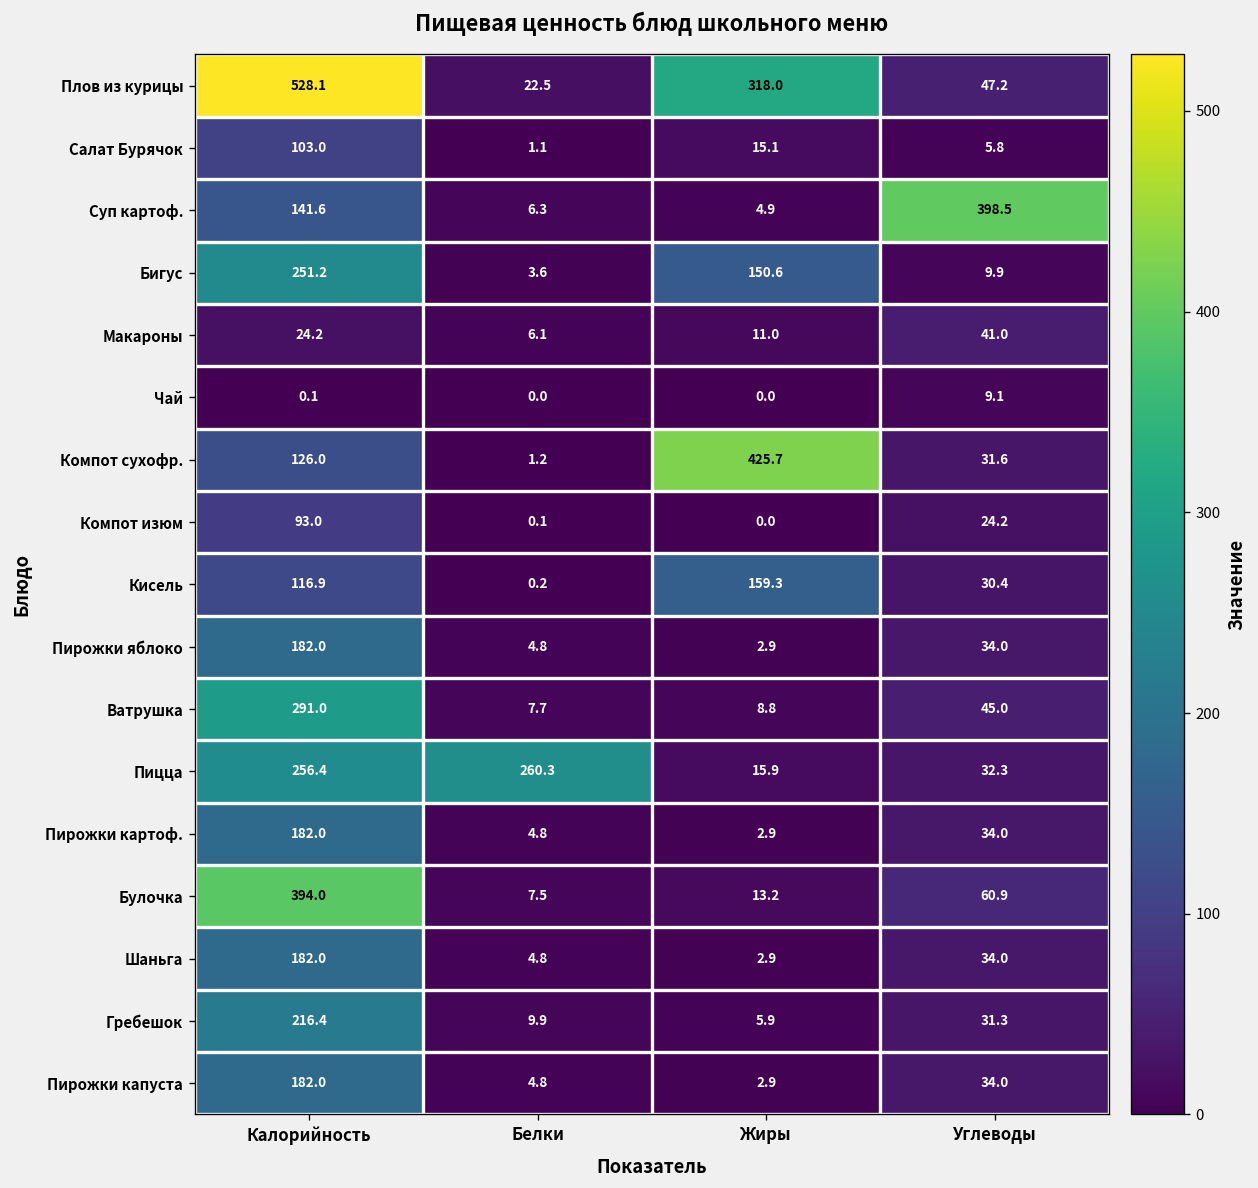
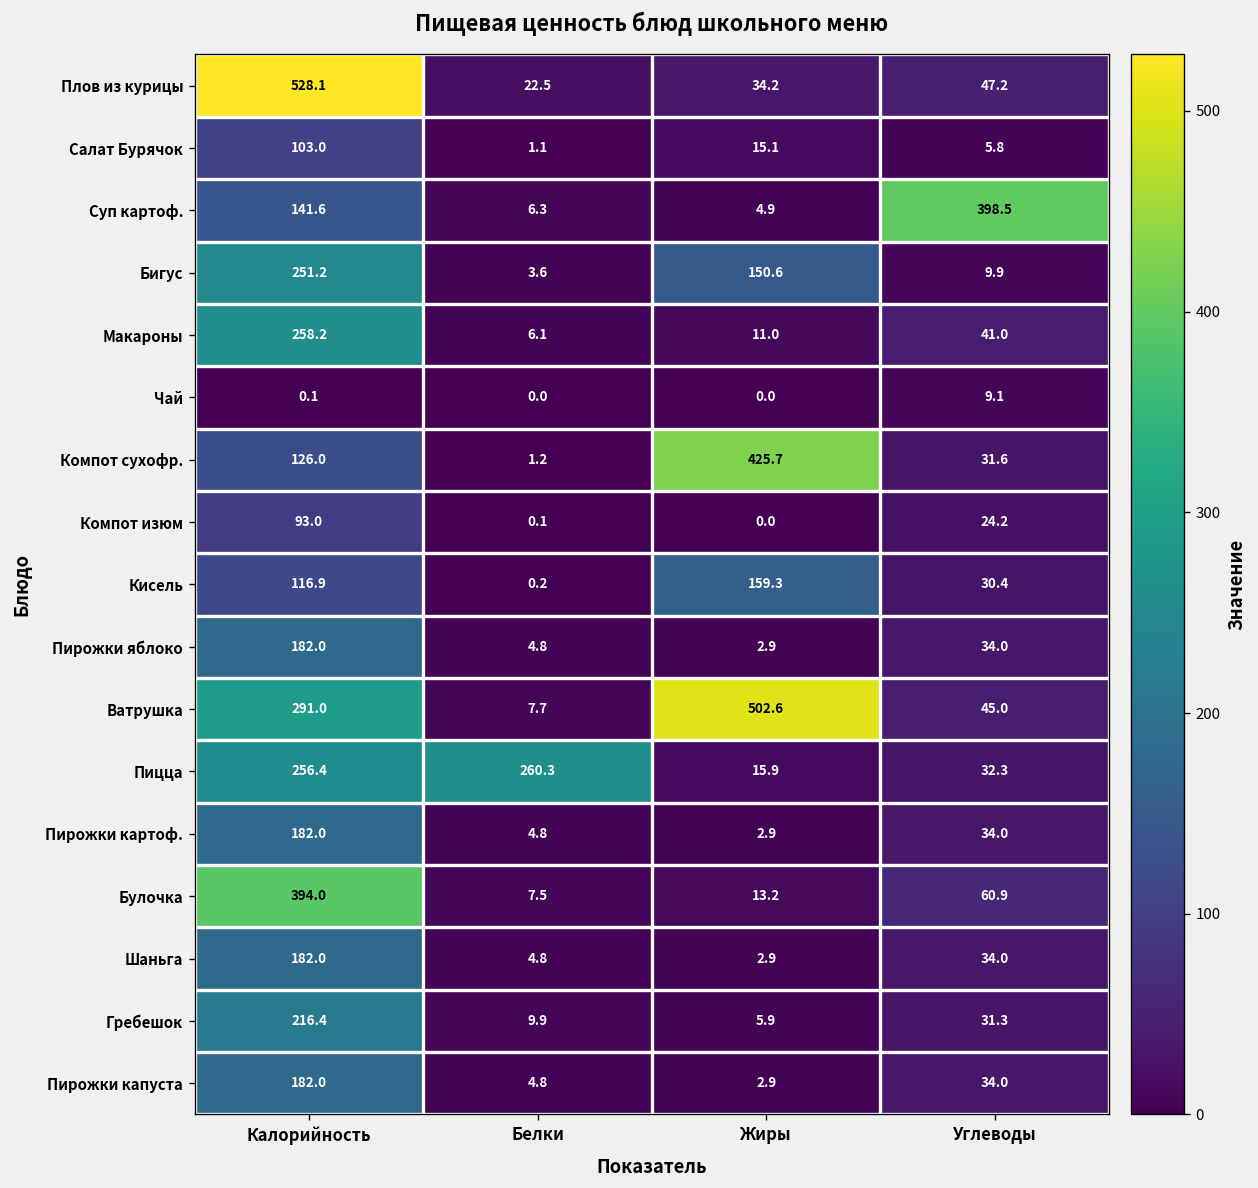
  {
    "Плов из курицы": {
      "Калорийность": 528.1,
      "Белки": 22.5,
-     "Жиры": 318.0,
+     "Жиры": 34.2,
      "Углеводы": 47.2
    },
    "Салат Бурячок": {
      "Калорийность": 103.0,
      "Белки": 1.1,
      "Жиры": 15.1,
      "Углеводы": 5.8
    },
    "Суп картоф.": {
      "Калорийность": 141.6,
      "Белки": 6.3,
      "Жиры": 4.9,
      "Углеводы": 398.5
    },
    "Бигус": {
      "Калорийность": 251.2,
      "Белки": 3.6,
      "Жиры": 150.6,
      "Углеводы": 9.9
    },
    "Макароны": {
-     "Калорийность": 24.2,
+     "Калорийность": 258.2,
      "Белки": 6.1,
      "Жиры": 11.0,
      "Углеводы": 41.0
    },
    "Чай": {
      "Калорийность": 0.1,
      "Белки": 0.0,
      "Жиры": 0.0,
      "Углеводы": 9.1
    },
    "Компот сухофр.": {
      "Калорийность": 126.0,
      "Белки": 1.2,
      "Жиры": 425.7,
      "Углеводы": 31.6
    },
    "Компот изюм": {
      "Калорийность": 93.0,
      "Белки": 0.1,
      "Жиры": 0.0,
      "Углеводы": 24.2
    },
    "Кисель": {
      "Калорийность": 116.9,
      "Белки": 0.2,
      "Жиры": 159.3,
      "Углеводы": 30.4
    },
    "Пирожки яблоко": {
      "Калорийность": 182.0,
      "Белки": 4.8,
      "Жиры": 2.9,
      "Углеводы": 34.0
    },
    "Ватрушка": {
      "Калорийность": 291.0,
      "Белки": 7.7,
-     "Жиры": 8.8,
+     "Жиры": 502.6,
      "Углеводы": 45.0
    },
    "Пицца": {
      "Калорийность": 256.4,
      "Белки": 260.3,
      "Жиры": 15.9,
      "Углеводы": 32.3
    },
    "Пирожки картоф.": {
      "Калорийность": 182.0,
      "Белки": 4.8,
      "Жиры": 2.9,
      "Углеводы": 34.0
    },
    "Булочка": {
      "Калорийность": 394.0,
      "Белки": 7.5,
      "Жиры": 13.2,
      "Углеводы": 60.9
    },
    "Шаньга": {
      "Калорийность": 182.0,
      "Белки": 4.8,
      "Жиры": 2.9,
      "Углеводы": 34.0
    },
    "Гребешок": {
      "Калорийность": 216.4,
      "Белки": 9.9,
      "Жиры": 5.9,
      "Углеводы": 31.3
    },
    "Пирожки капуста": {
      "Калорийность": 182.0,
      "Белки": 4.8,
      "Жиры": 2.9,
      "Углеводы": 34.0
    }
  }
